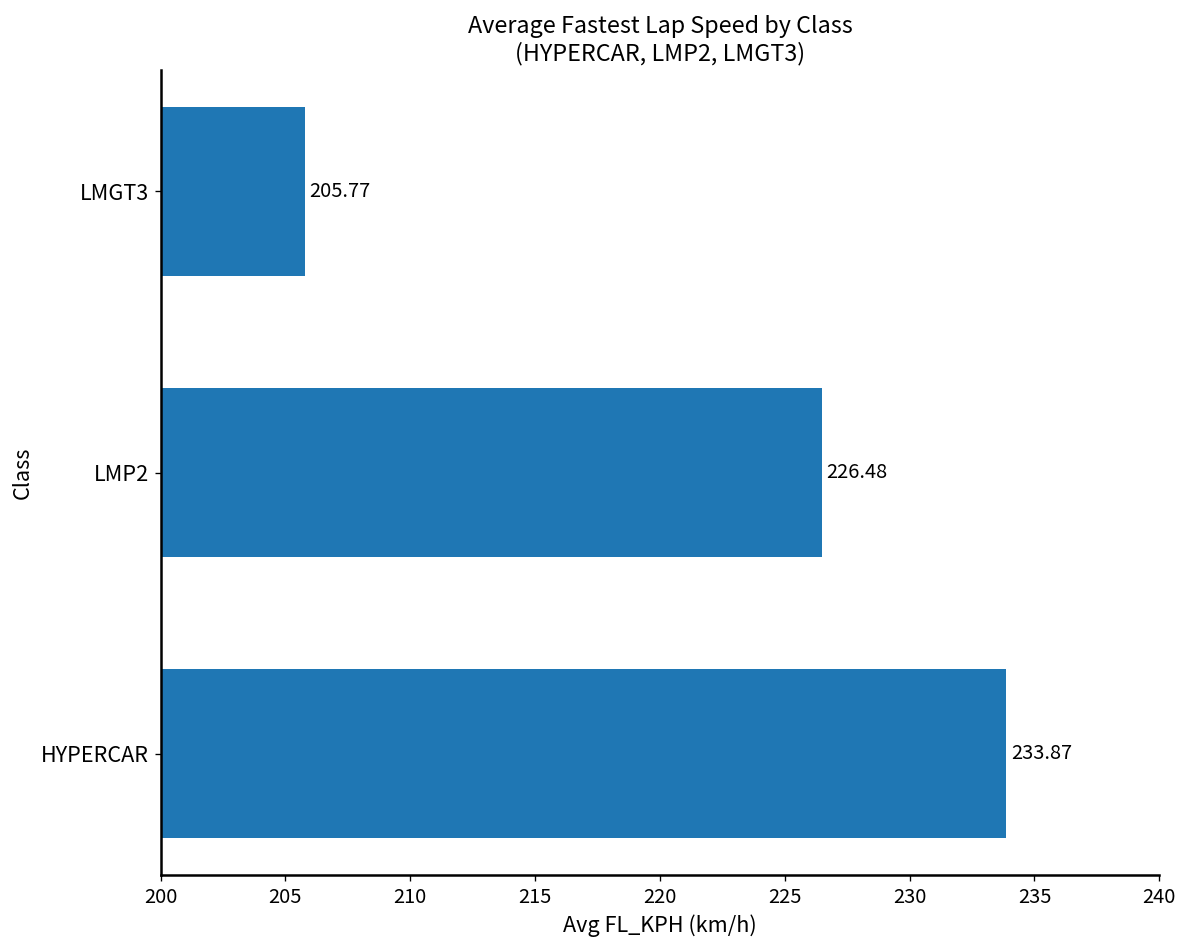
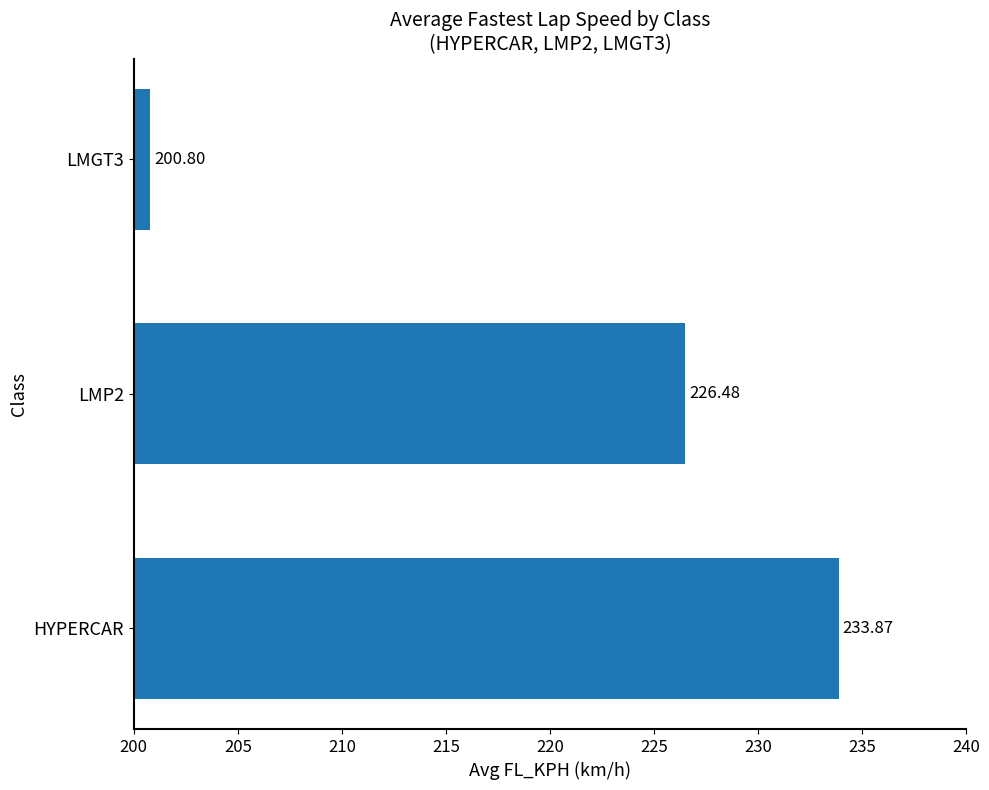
  {
-   "LMGT3": 205.77,
+   "LMGT3": 200.80,
    "LMP2": 226.48,
    "HYPERCAR": 233.87
  }
